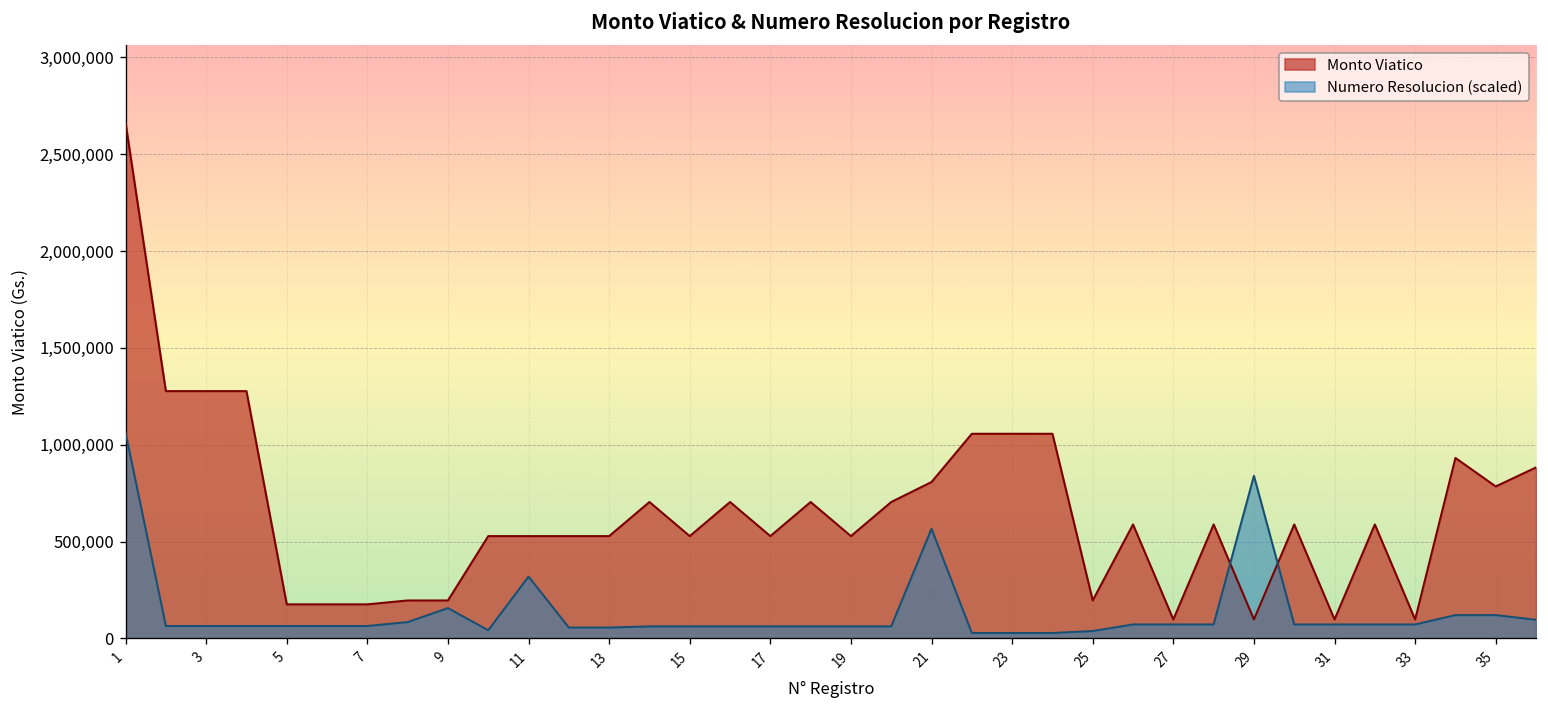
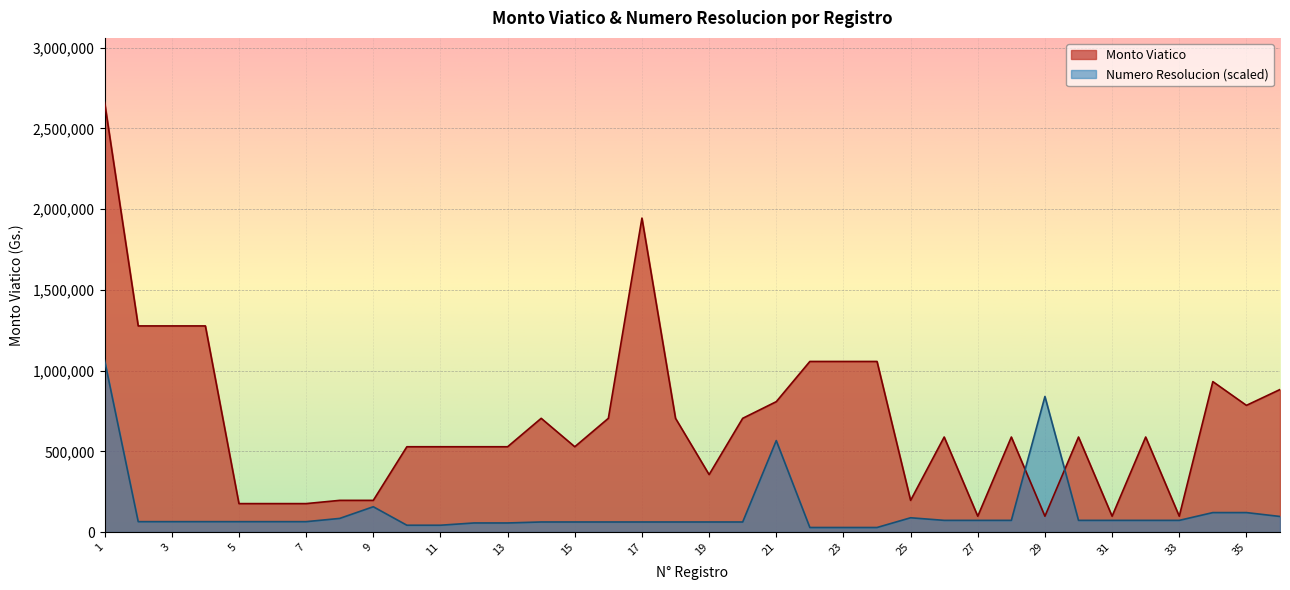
  {
    "Monto Viatico": {
      "1": "2,660,000",
      "3": "1,280,000",
      "5": "180,000",
      "7": "180,000",
      "9": "200,000",
      "11": "530,000",
      "13": "530,000",
      "15": "530,000",
-     "17": "530,000",
-     "19": "530,000",
+     "17": "1,940,000",
+     "19": "360,000",
      "21": "810,000",
      "23": "1,060,000",
      "25": "200,000",
      "27": "100,000",
      "29": "100,000",
      "31": "100,000",
      "33": "100,000",
      "35": "780,000"
    },
    "Numero Resolucion (scaled)": {
      "1": "1,060,000",
      "3": "60,000",
      "5": "60,000",
      "7": "60,000",
      "9": "160,000",
-     "11": "320,000",
+     "11": "40,000",
      "13": "60,000",
      "15": "60,000",
      "17": "60,000",
      "19": "60,000",
      "21": "570,000",
      "23": "30,000",
-     "25": "40,000",
+     "25": "90,000",
      "27": "70,000",
      "29": "840,000",
      "31": "70,000",
      "33": "70,000",
      "35": "120,000"
    }
  }
